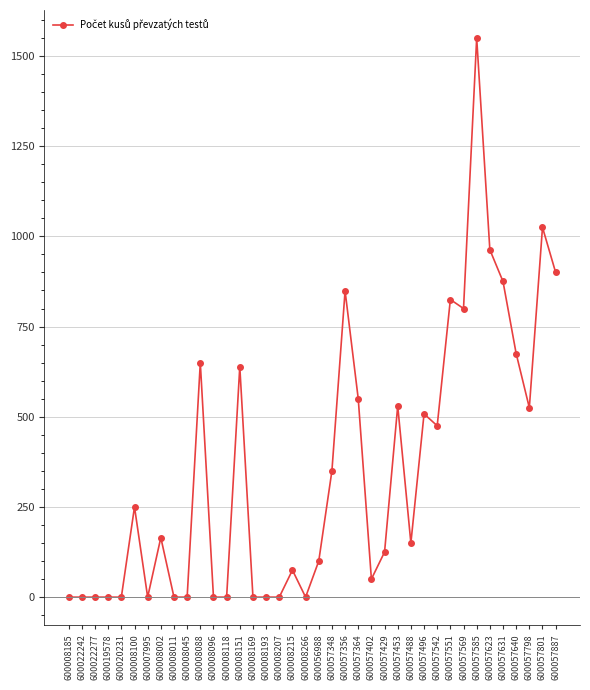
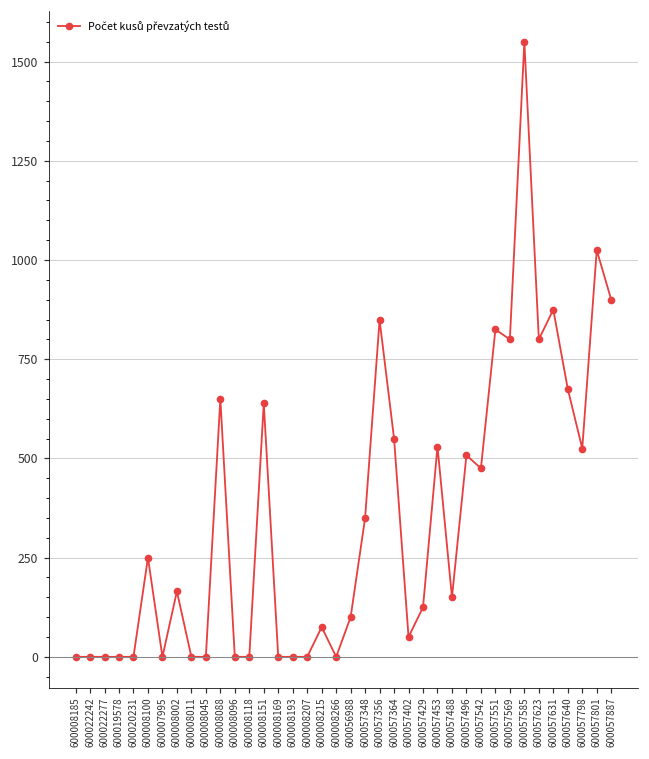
  {
    "600008185": 0,
    "600022242": 0,
    "600022277": 0,
    "600019578": 0,
    "600020231": 0,
    "600008100": 250,
    "600007995": 0,
    "600008002": 170,
    "600008011": 0,
    "600008045": 0,
    "600008088": 650,
    "600008096": 0,
    "600008118": 0,
    "600008151": 640,
    "600008169": 0,
    "600008193": 0,
    "600008207": 0,
    "600008215": 80,
    "600008266": 0,
    "600056988": 100,
    "600057348": 350,
    "600057356": 850,
    "600057364": 550,
    "600057402": 50,
    "600057429": 130,
    "600057453": 530,
    "600057488": 150,
    "600057496": 510,
    "600057542": 480,
    "600057551": 830,
    "600057569": 800,
    "600057585": 1550,
-   "600057623": 960,
+   "600057623": 800,
    "600057631": 880,
    "600057640": 680,
    "600057798": 530,
    "600057801": 1030,
    "600057887": 900
  }
